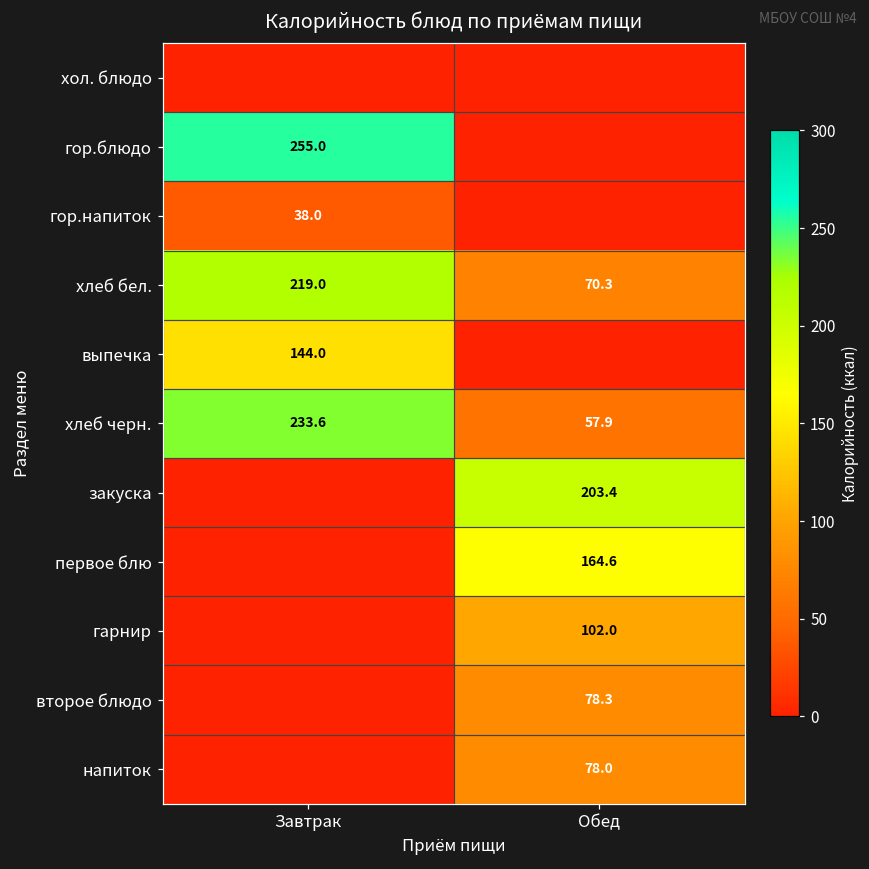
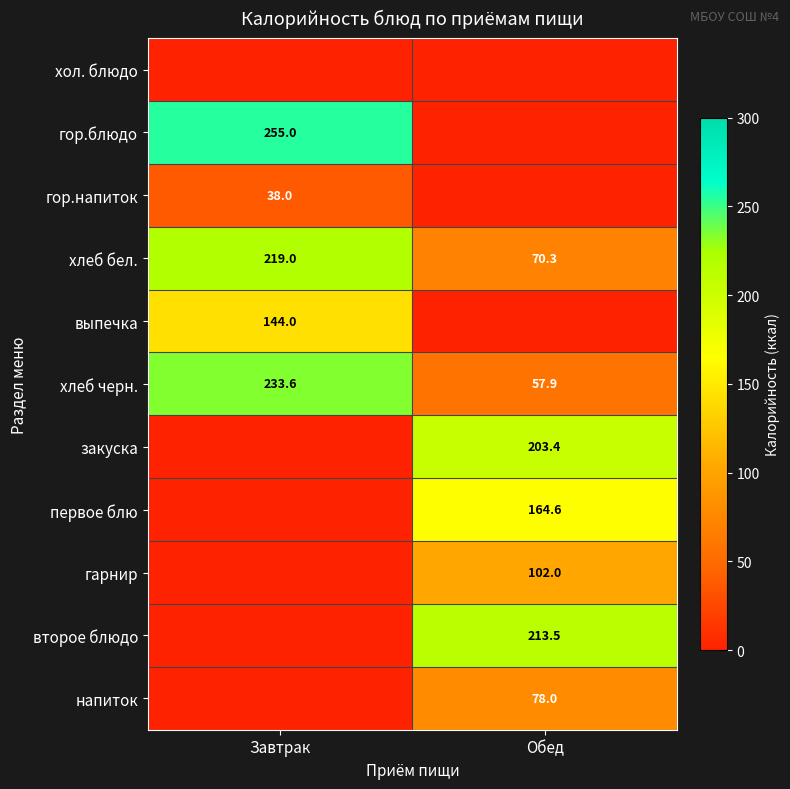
  {
    "гор.блюдо": {
      "Завтрак": 255.0
    },
    "гор.напиток": {
      "Завтрак": 38.0
    },
    "хлеб бел.": {
      "Завтрак": 219.0,
      "Обед": 70.3
    },
    "выпечка": {
      "Завтрак": 144.0
    },
    "хлеб черн.": {
      "Завтрак": 233.6,
      "Обед": 57.9
    },
    "закуска": {
      "Обед": 203.4
    },
    "первое блю": {
      "Обед": 164.6
    },
    "гарнир": {
      "Обед": 102.0
    },
    "второе блюдо": {
-     "Обед": 78.3
+     "Обед": 213.5
    },
    "напиток": {
      "Обед": 78.0
    }
  }
